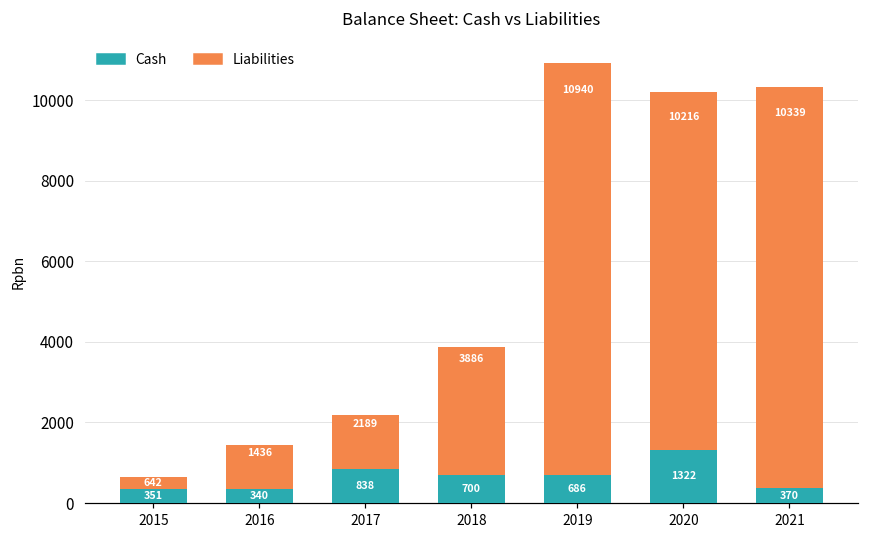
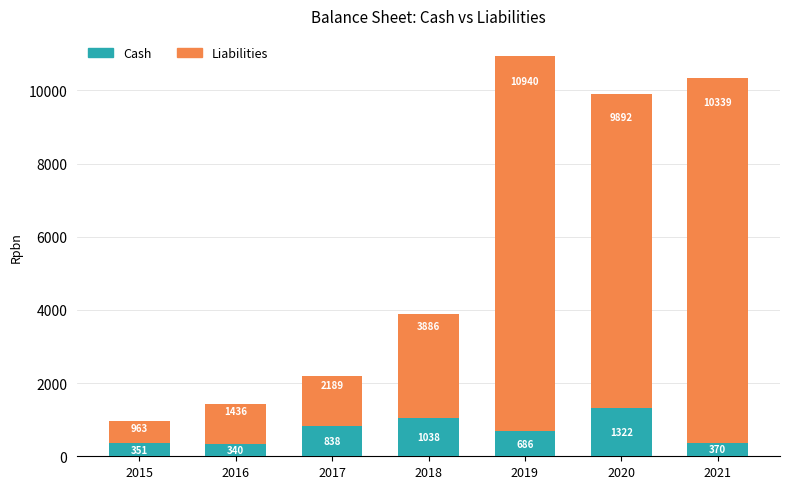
  {
    "Liabilities": {
-     "2015": 642,
+     "2015": 963,
      "2016": 1436,
      "2017": 2189,
      "2018": 3886,
      "2019": 10940,
-     "2020": 10216
+     "2020": 9892
    },
    "Cash": {
-     "2018": 700
+     "2018": 1038
    }
  }
